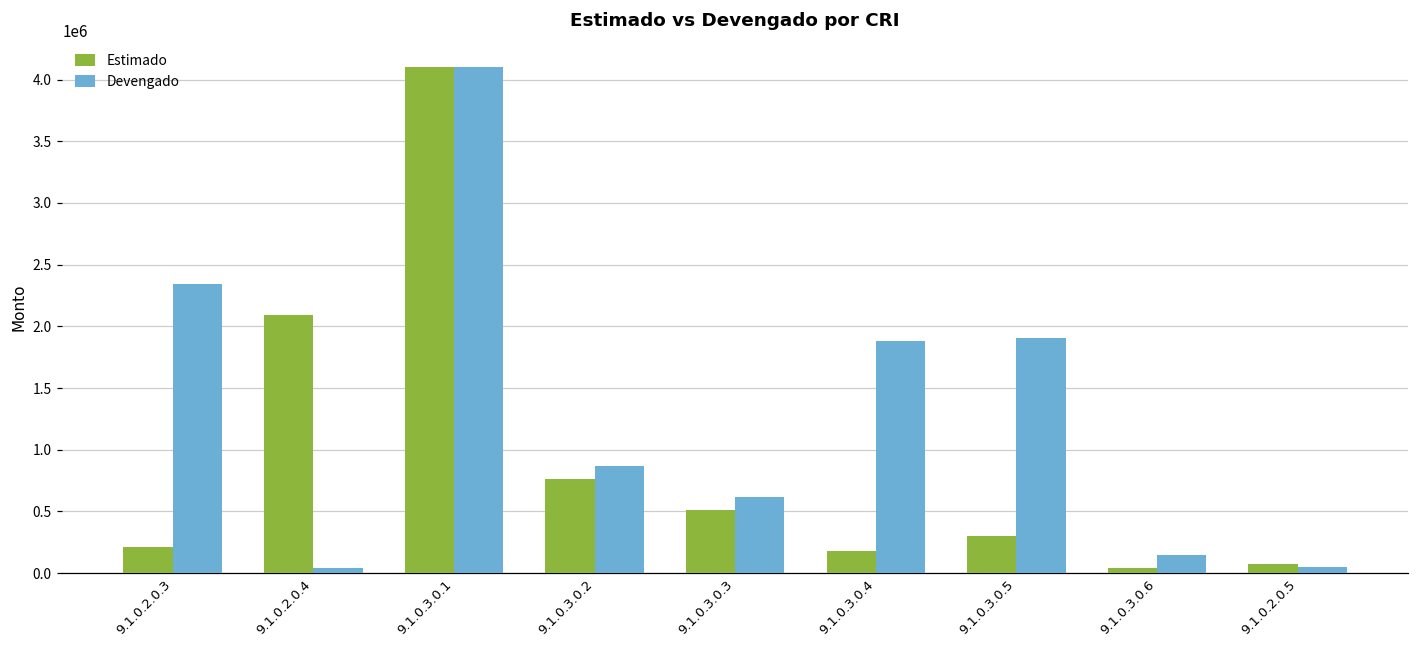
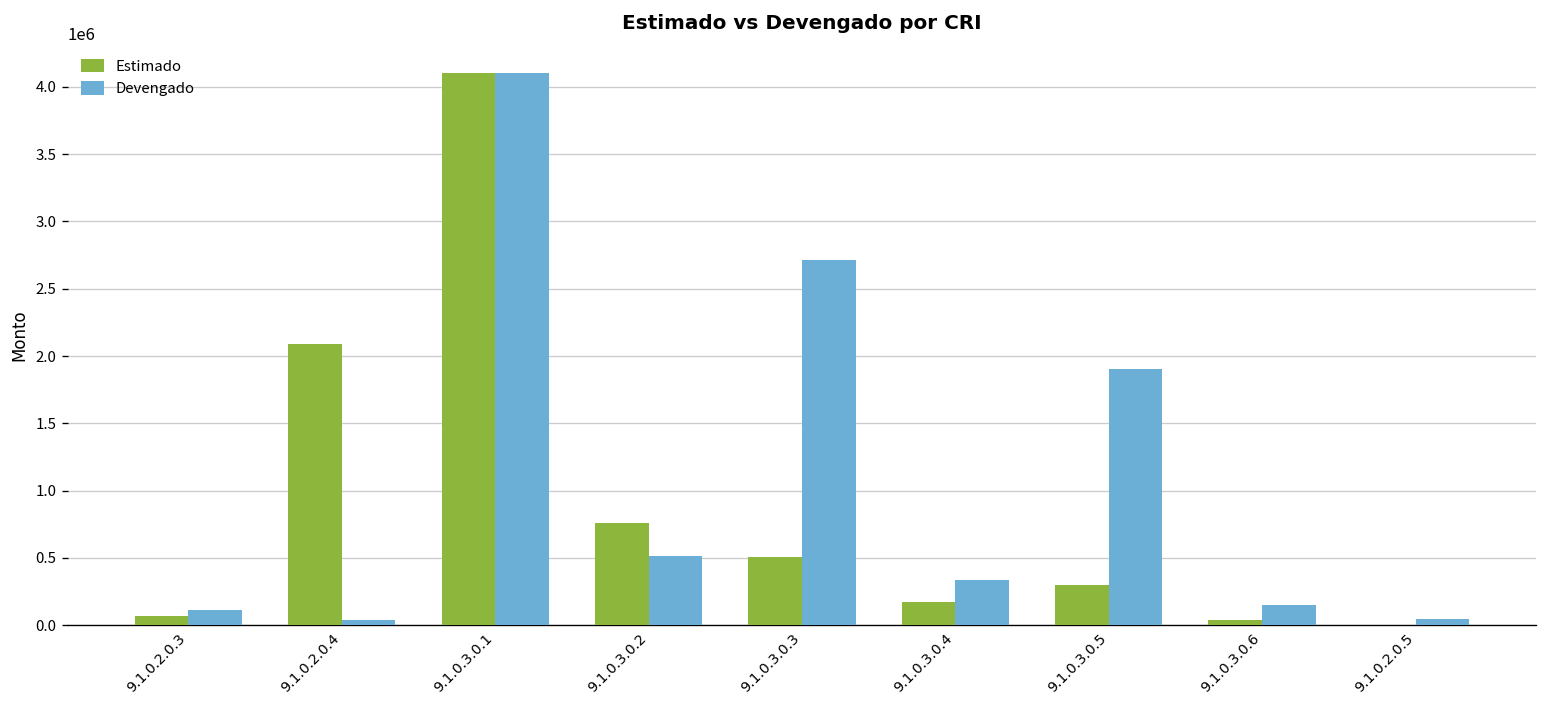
  {
    "Estimado": {
-     "9.1.0.2.0.3": 210000,
+     "9.1.0.2.0.3": 70000,
      "9.1.0.2.0.4": 2090000,
      "9.1.0.3.0.1": 4100000,
      "9.1.0.3.0.2": 760000,
      "9.1.0.3.0.3": 510000,
      "9.1.0.3.0.4": 180000,
      "9.1.0.3.0.5": 300000,
      "9.1.0.3.0.6": 40000,
-     "9.1.0.2.0.5": 70000
+     "9.1.0.2.0.5": 0
    },
    "Devengado": {
-     "9.1.0.2.0.3": 2340000,
+     "9.1.0.2.0.3": 120000,
      "9.1.0.2.0.4": 40000,
      "9.1.0.3.0.1": 4100000,
-     "9.1.0.3.0.2": 870000,
-     "9.1.0.3.0.3": 620000,
-     "9.1.0.3.0.4": 1880000,
+     "9.1.0.3.0.2": 520000,
+     "9.1.0.3.0.3": 2710000,
+     "9.1.0.3.0.4": 340000,
      "9.1.0.3.0.5": 1900000,
      "9.1.0.3.0.6": 150000,
      "9.1.0.2.0.5": 50000
    }
  }
